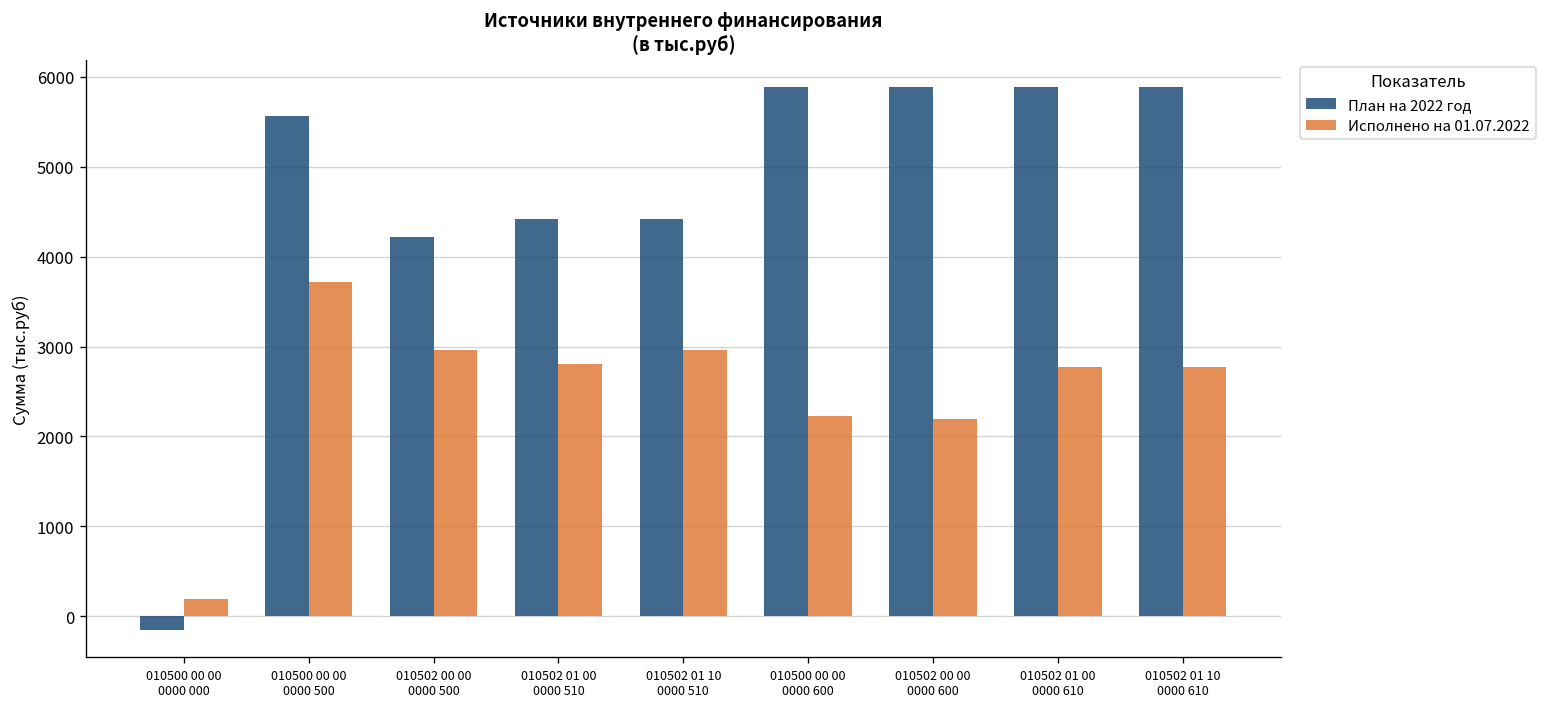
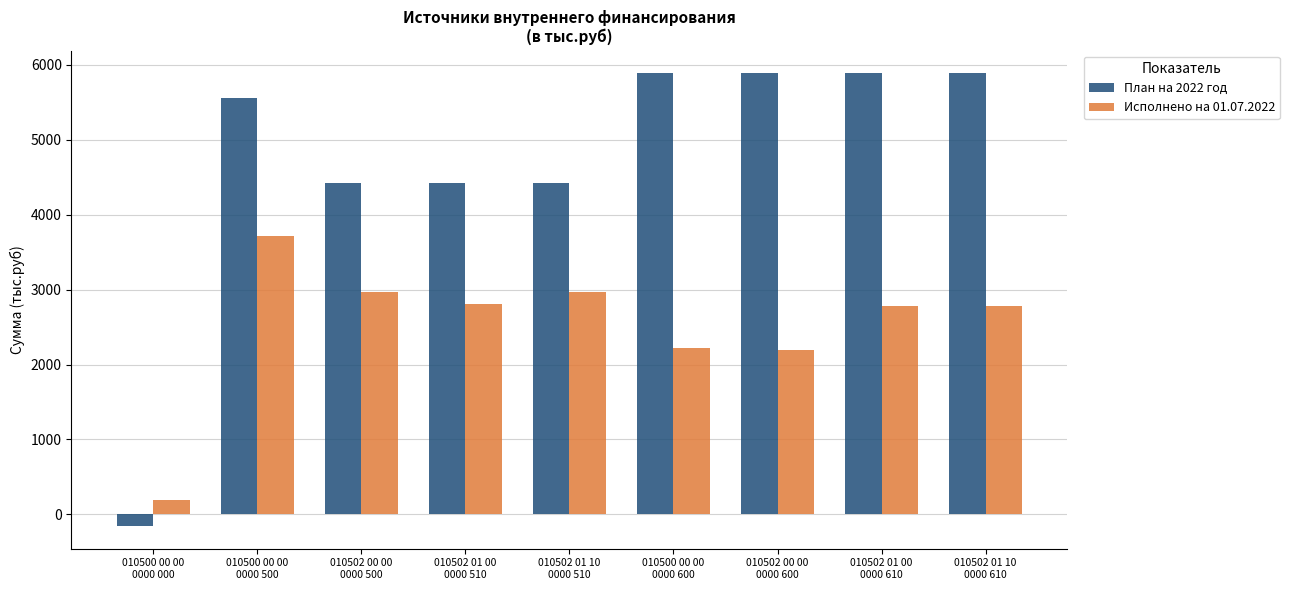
  {
    "План на 2022 год": {
      "010500 00 00 0000 000": -200,
      "010500 00 00 0000 500": 5600,
-     "010502 00 00 0000 500": 4200,
+     "010502 00 00 0000 500": 4400,
      "010502 01 00 0000 510": 4400,
      "010502 01 10 0000 510": 4400,
      "010500 00 00 0000 600": 5900,
      "010502 00 00 0000 600": 5900,
      "010502 01 00 0000 610": 5900,
      "010502 01 10 0000 610": 5900
    },
    "Исполнено на 01.07.2022": {
      "010500 00 00 0000 000": 200,
      "010500 00 00 0000 500": 3700,
      "010502 00 00 0000 500": 3000,
      "010502 01 00 0000 510": 2800,
      "010502 01 10 0000 510": 3000,
      "010500 00 00 0000 600": 2200,
      "010502 00 00 0000 600": 2200,
      "010502 01 00 0000 610": 2800,
      "010502 01 10 0000 610": 2800
    }
  }
